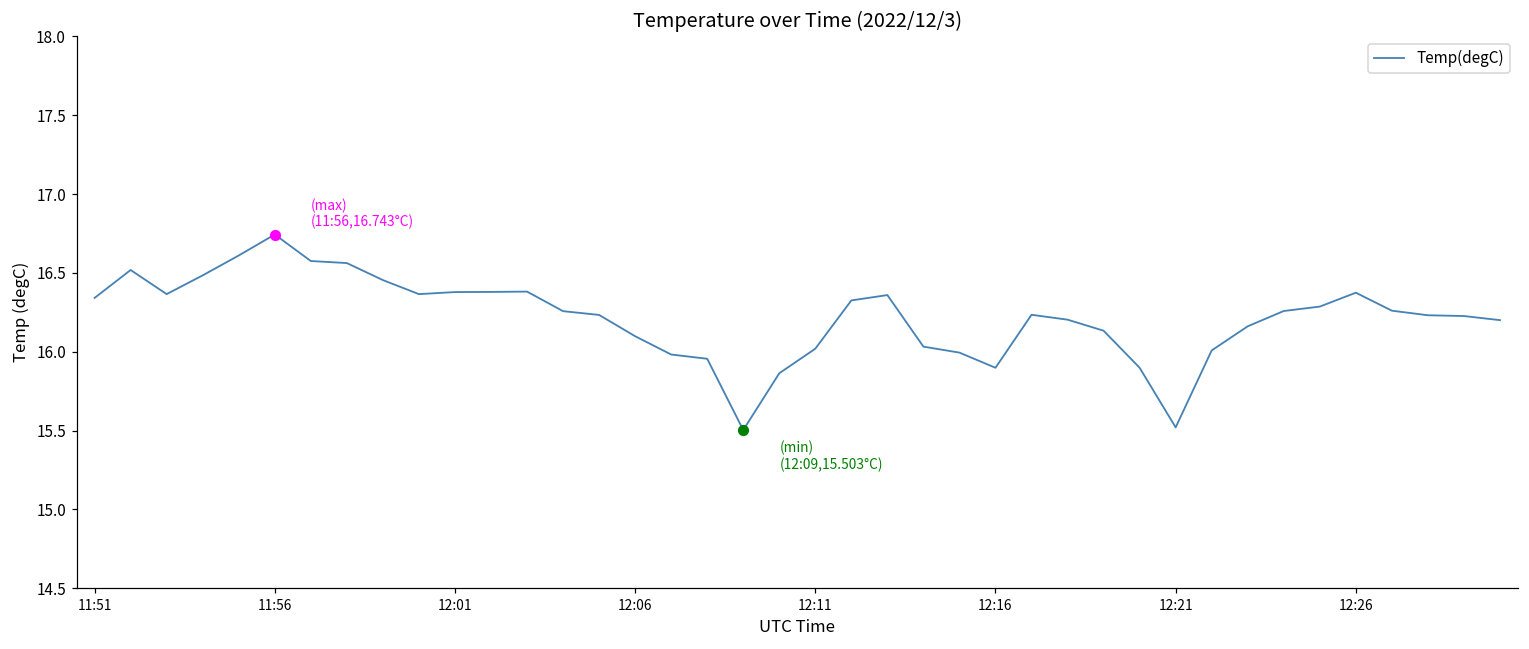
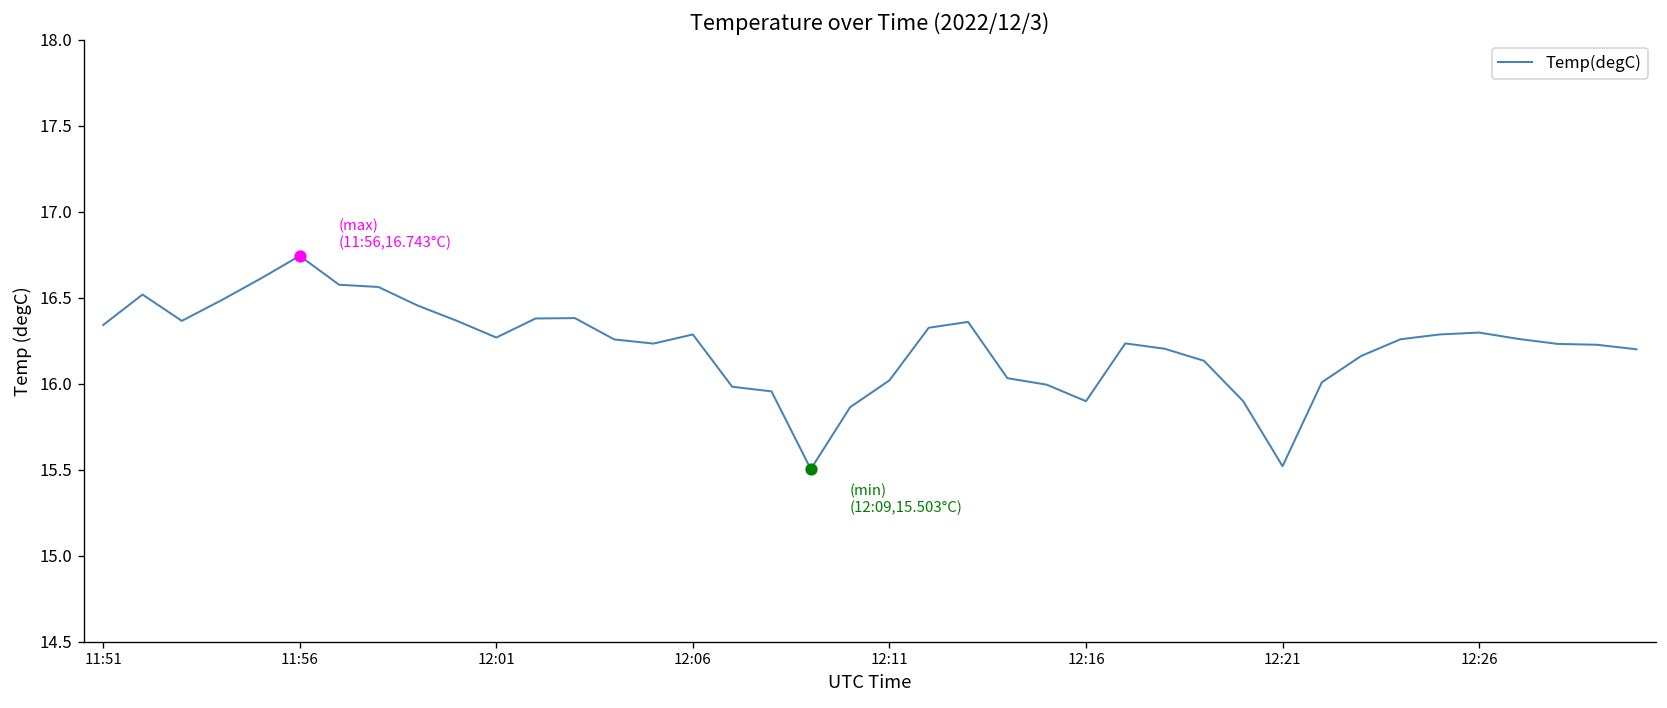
  {
    "Temp(degC)": {
      "11:51": 16.34,
-     "12:01": 16.38,
-     "12:06": 16.10,
+     "12:01": 16.27,
+     "12:06": 16.29,
      "12:11": 16.02,
      "12:16": 15.90,
      "12:21": 15.52,
-     "12:26": 16.37
+     "12:26": 16.30
    }
  }
